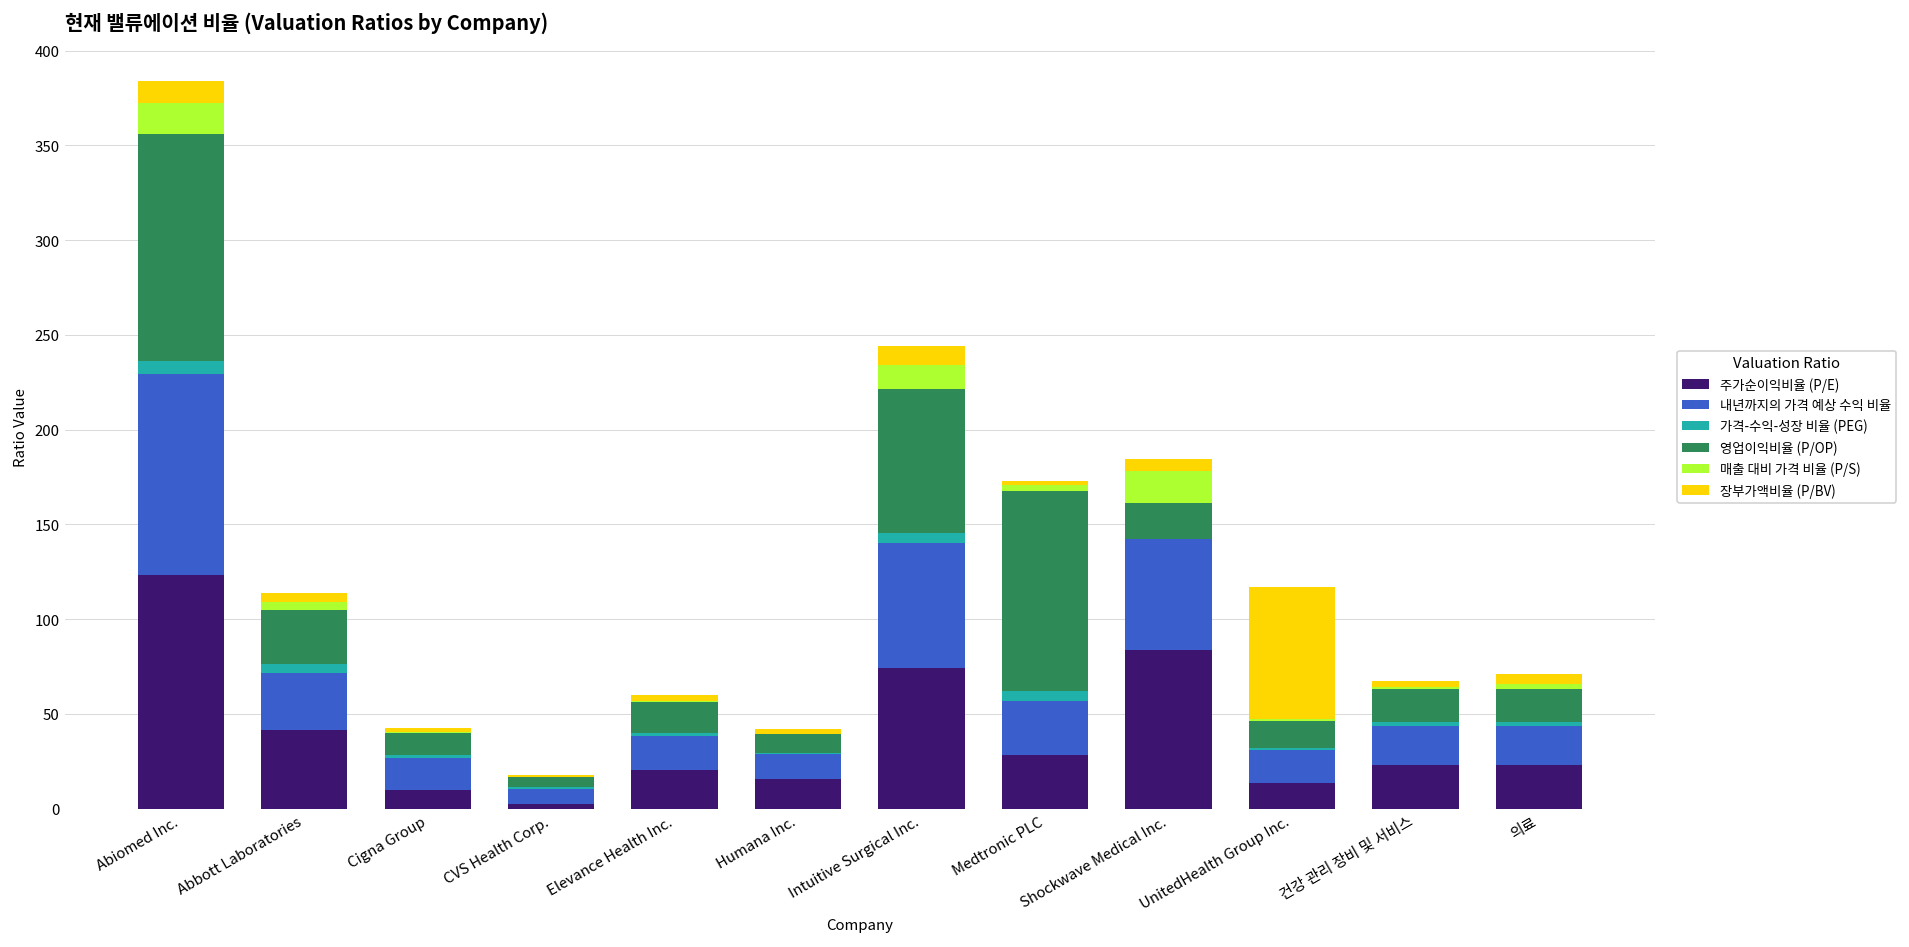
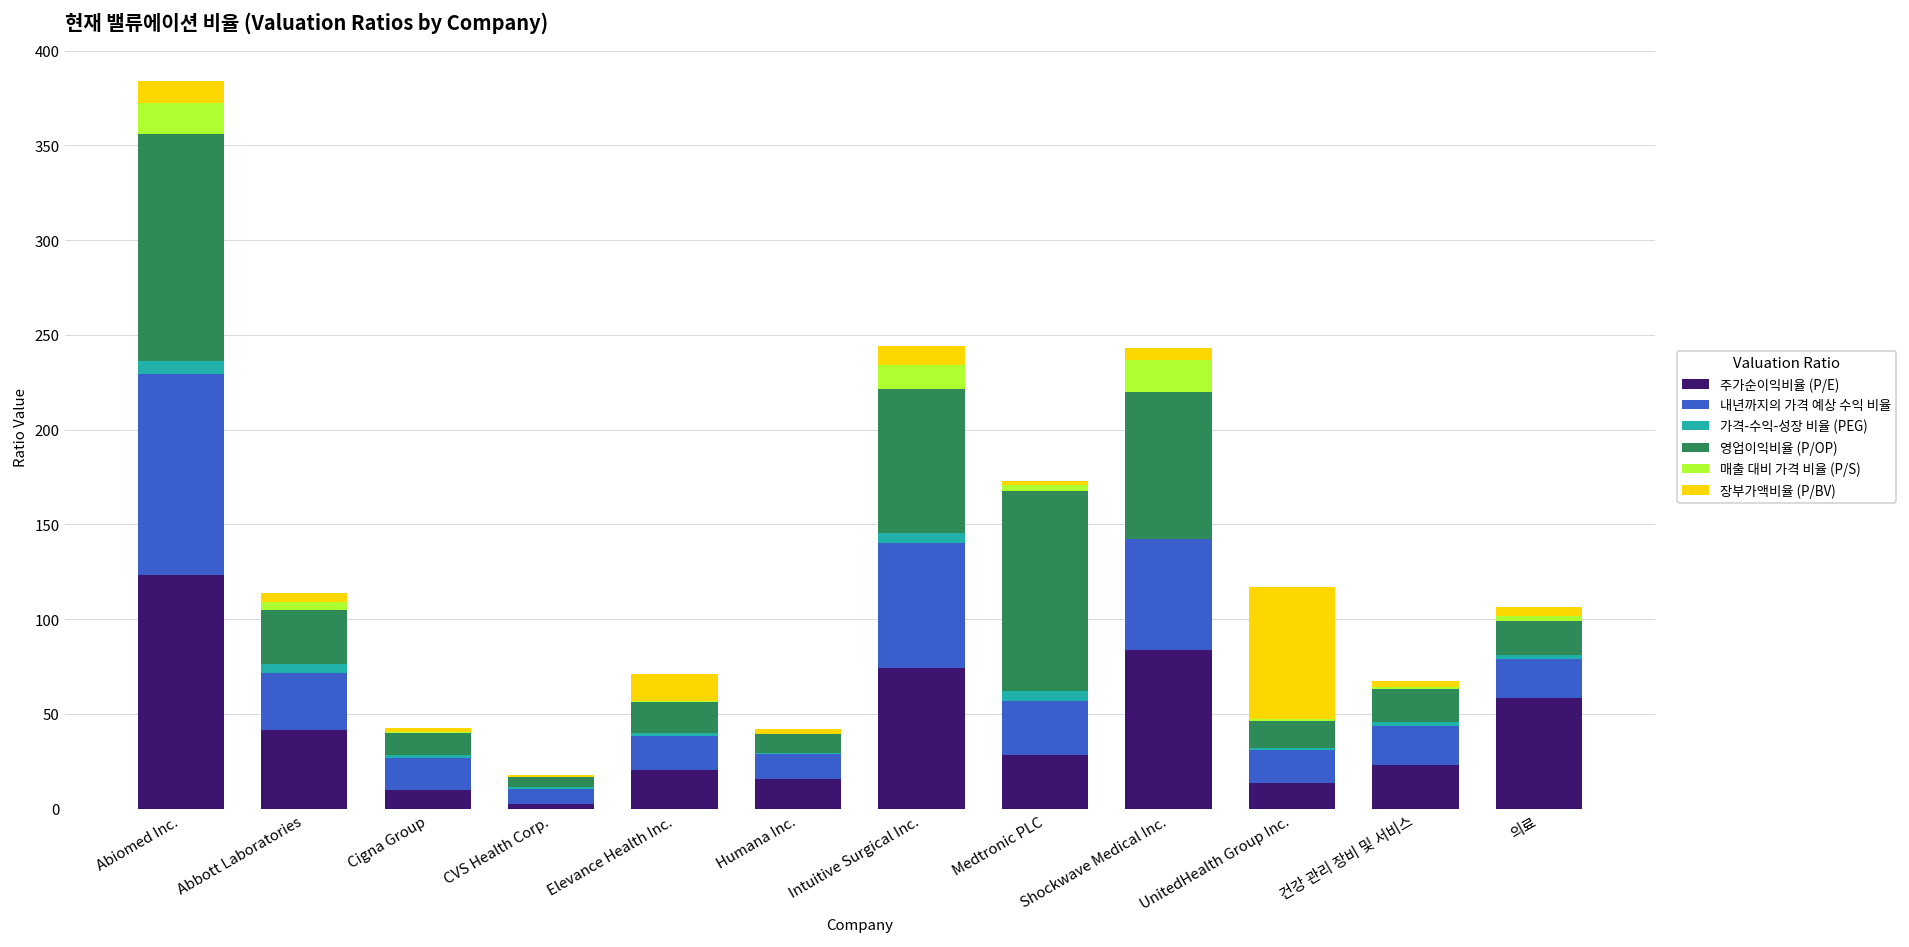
  {
    "주가순이익비율 (P/E)": {
      "Abiomed Inc.": 123,
      "Abbott Laboratories": 41,
      "Cigna Group": 10,
      "CVS Health Corp.": 3,
      "Elevance Health Inc.": 20,
      "Humana Inc.": 16,
      "Intuitive Surgical Inc.": 75,
      "Medtronic PLC": 29,
      "Shockwave Medical Inc.": 84,
      "UnitedHealth Group Inc.": 14,
      "건강 관리 장비 및 서비스": 23,
-     "의료": 23
+     "의료": 59
    },
    "내년까지의 가격 예상 수익 비율": {
      "Abiomed Inc.": 106,
      "Abbott Laboratories": 30,
      "Cigna Group": 17,
      "CVS Health Corp.": 8,
      "Elevance Health Inc.": 18,
      "Humana Inc.": 13,
      "Intuitive Surgical Inc.": 66,
      "Medtronic PLC": 28,
      "Shockwave Medical Inc.": 59,
      "UnitedHealth Group Inc.": 17,
      "건강 관리 장비 및 서비스": 21,
      "의료": 21
    },
    "가격-수익-성장 비율 (PEG)": {
      "Abiomed Inc.": 7,
      "Abbott Laboratories": 5,
      "Cigna Group": 2,
      "Elevance Health Inc.": 2,
      "Intuitive Surgical Inc.": 6,
      "Medtronic PLC": 6,
      "Shockwave Medical Inc.": 0,
      "건강 관리 장비 및 서비스": 2,
      "의료": 2
    },
    "영업이익비율 (P/OP)": {
      "Abiomed Inc.": 120,
      "Abbott Laboratories": 28,
      "Cigna Group": 11,
      "CVS Health Corp.": 5,
      "Elevance Health Inc.": 16,
      "Humana Inc.": 10,
      "Intuitive Surgical Inc.": 76,
      "Medtronic PLC": 105,
-     "Shockwave Medical Inc.": 19,
+     "Shockwave Medical Inc.": 78,
      "UnitedHealth Group Inc.": 14,
      "건강 관리 장비 및 서비스": 17,
      "의료": 18
    },
    "매출 대비 가격 비율 (P/S)": {
      "Abiomed Inc.": 16,
      "Abbott Laboratories": 5,
      "Intuitive Surgical Inc.": 13,
      "Medtronic PLC": 3,
      "Shockwave Medical Inc.": 17,
      "의료": 2
    },
    "장부가액비율 (P/BV)": {
      "Abiomed Inc.": 11,
      "Abbott Laboratories": 5,
      "Cigna Group": 2,
-     "Elevance Health Inc.": 3,
+     "Elevance Health Inc.": 14,
      "Humana Inc.": 2,
      "Intuitive Surgical Inc.": 10,
      "Medtronic PLC": 2,
      "Shockwave Medical Inc.": 6,
      "UnitedHealth Group Inc.": 70,
      "건강 관리 장비 및 서비스": 4,
      "의료": 5
    }
  }
